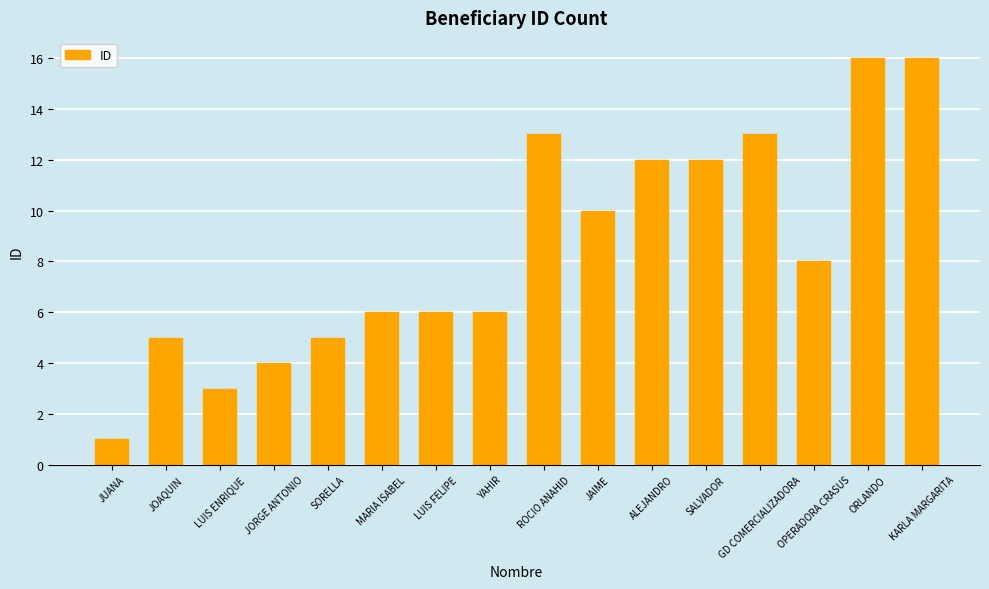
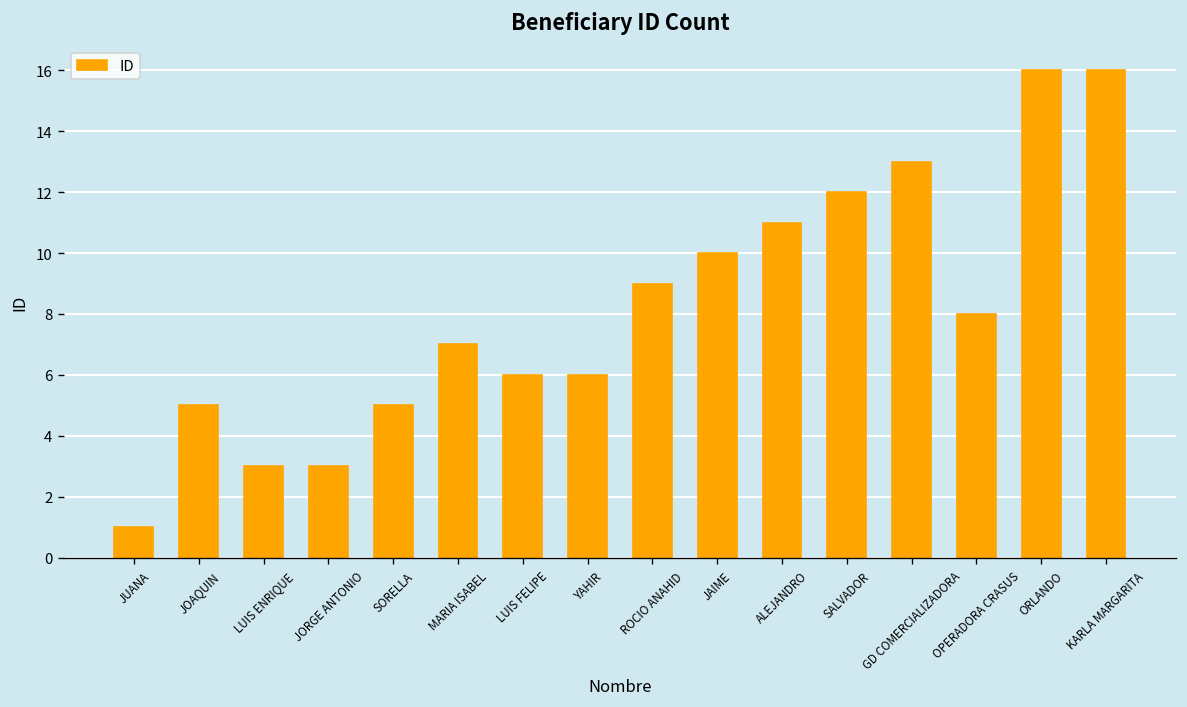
  {
    "JUANA": 1,
    "JOAQUIN": 5,
    "LUIS ENRIQUE": 3,
-   "JORGE ANTONIO": 4,
+   "JORGE ANTONIO": 3,
    "SORELLA": 5,
-   "MARIA ISABEL": 6,
+   "MARIA ISABEL": 7,
    "LUIS FELIPE": 6,
    "YAHIR": 6,
-   "ROCIO ANAHID": 13,
+   "ROCIO ANAHID": 9,
    "JAIME": 10,
-   "ALEJANDRO": 12,
+   "ALEJANDRO": 11,
    "SALVADOR": 12,
    "GD COMERCIALIZADORA": 13,
    "OPERADORA CRASUS": 8,
    "ORLANDO": 16,
    "KARLA MARGARITA": 16
  }
